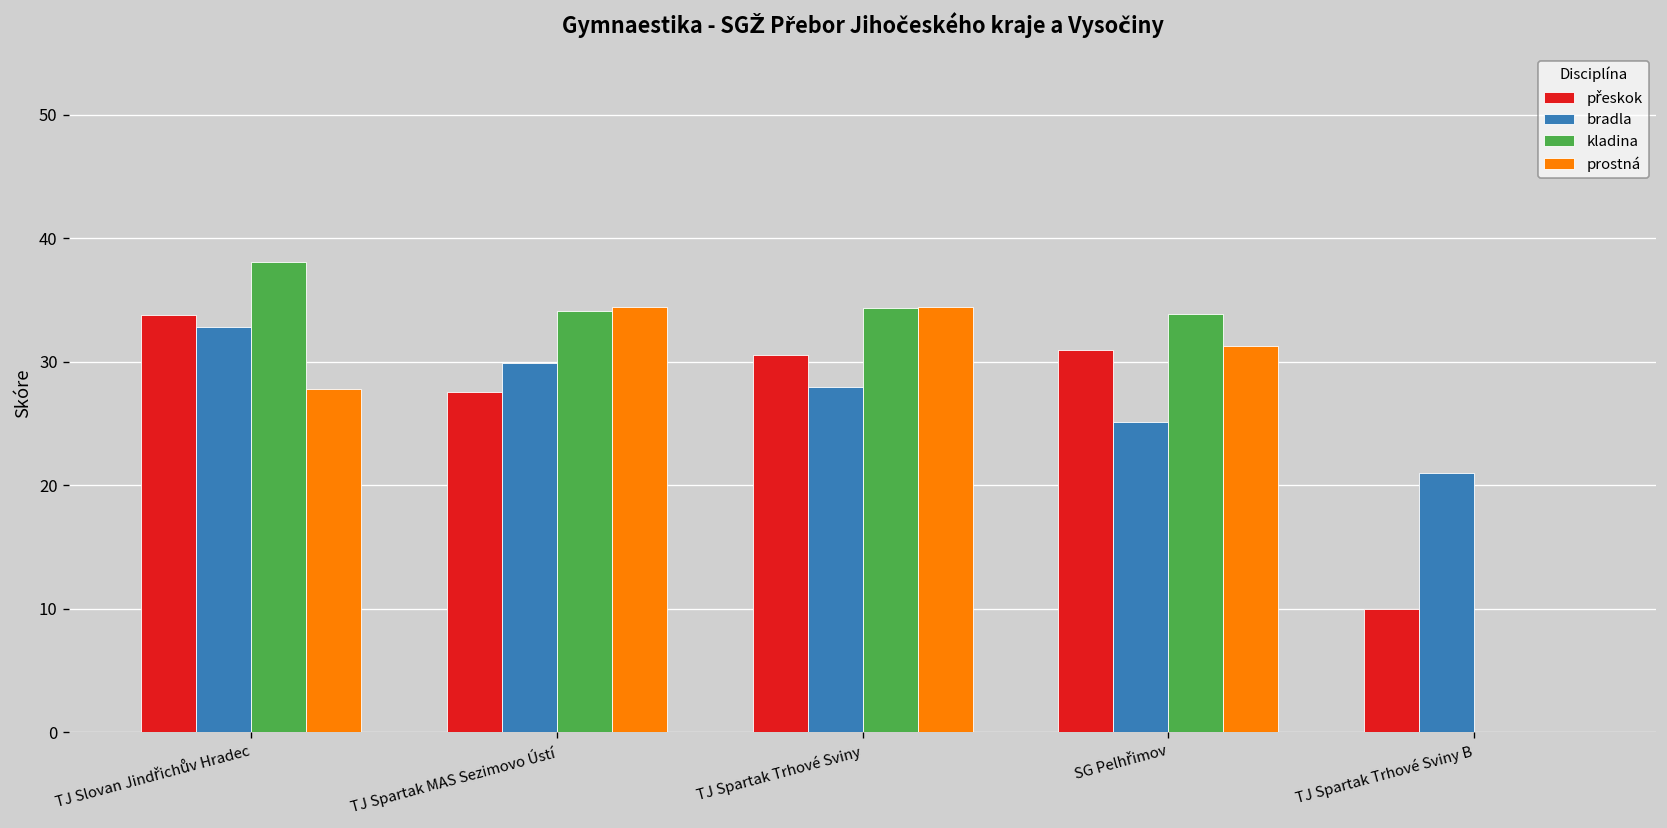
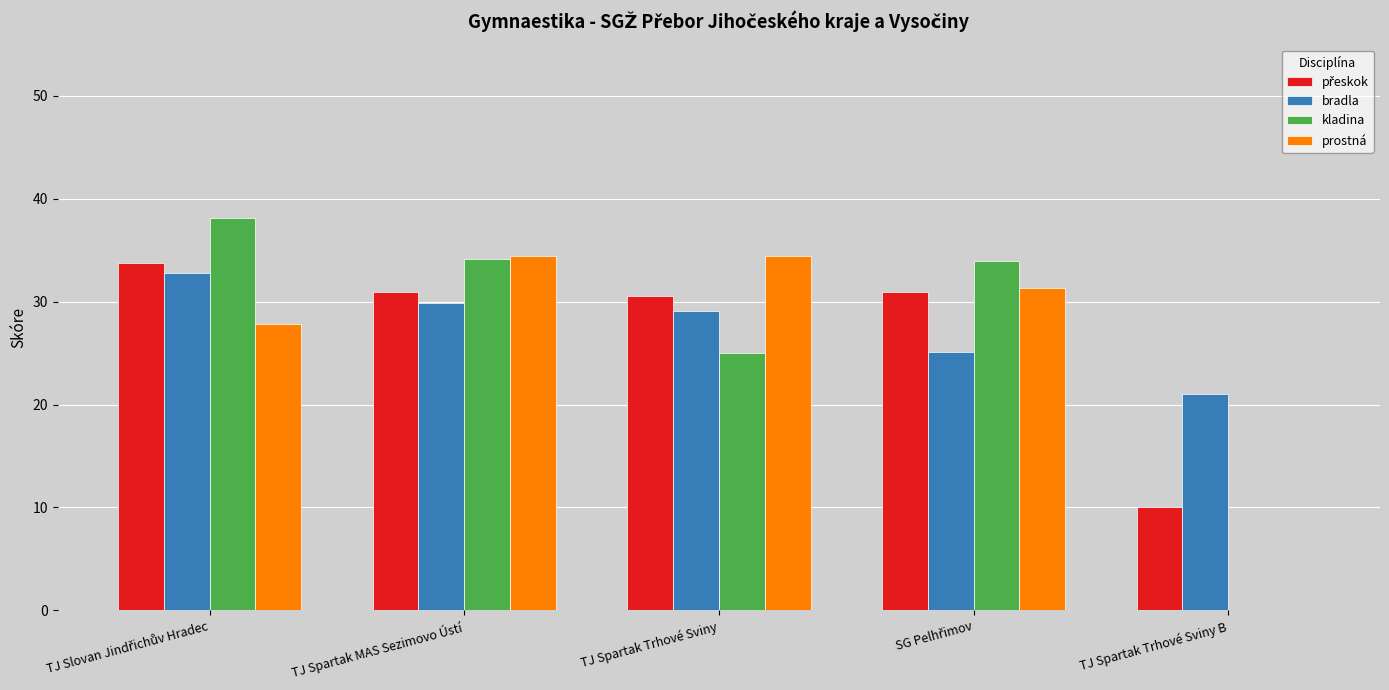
  {
    "přeskok": {
      "TJ Slovan Jindřichův Hradec": 33.8,
-     "TJ Spartak MAS Sezimovo Ústí": 27.5,
+     "TJ Spartak MAS Sezimovo Ústí": 31.0,
      "TJ Spartak Trhové Sviny": 30.5,
      "SG Pelhřimov": 31.0,
      "TJ Spartak Trhové Sviny B": 10.0
    },
    "bradla": {
      "TJ Slovan Jindřichův Hradec": 32.8,
      "TJ Spartak MAS Sezimovo Ústí": 29.9,
-     "TJ Spartak Trhové Sviny": 28.0,
+     "TJ Spartak Trhové Sviny": 29.1,
      "SG Pelhřimov": 25.1,
      "TJ Spartak Trhové Sviny B": 21.0
    },
    "kladina": {
      "TJ Slovan Jindřichův Hradec": 38.1,
      "TJ Spartak MAS Sezimovo Ústí": 34.1,
-     "TJ Spartak Trhové Sviny": 34.3,
+     "TJ Spartak Trhové Sviny": 25.0,
      "SG Pelhřimov": 33.9,
      "TJ Spartak Trhové Sviny B": 0.0
    },
    "prostná": {
      "TJ Slovan Jindřichův Hradec": 27.8,
      "TJ Spartak MAS Sezimovo Ústí": 34.5,
      "TJ Spartak Trhové Sviny": 34.5,
      "SG Pelhřimov": 31.3,
      "TJ Spartak Trhové Sviny B": 0.0
    }
  }
